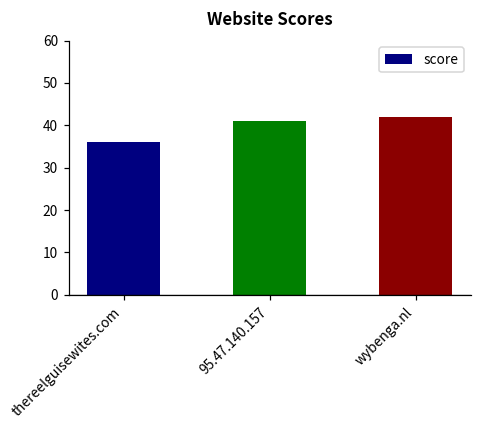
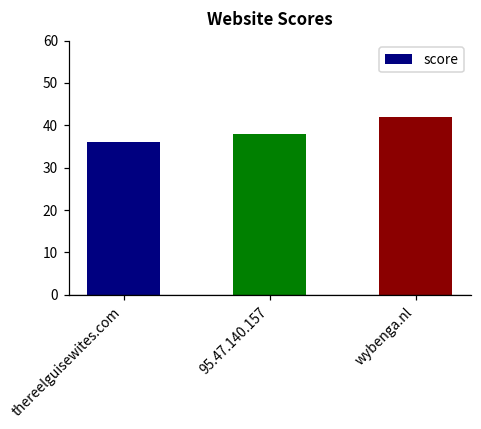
  {
    "thereelguisewites.com": 36,
-   "95.47.140.157": 41,
+   "95.47.140.157": 38,
    "wybenga.nl": 42
  }
